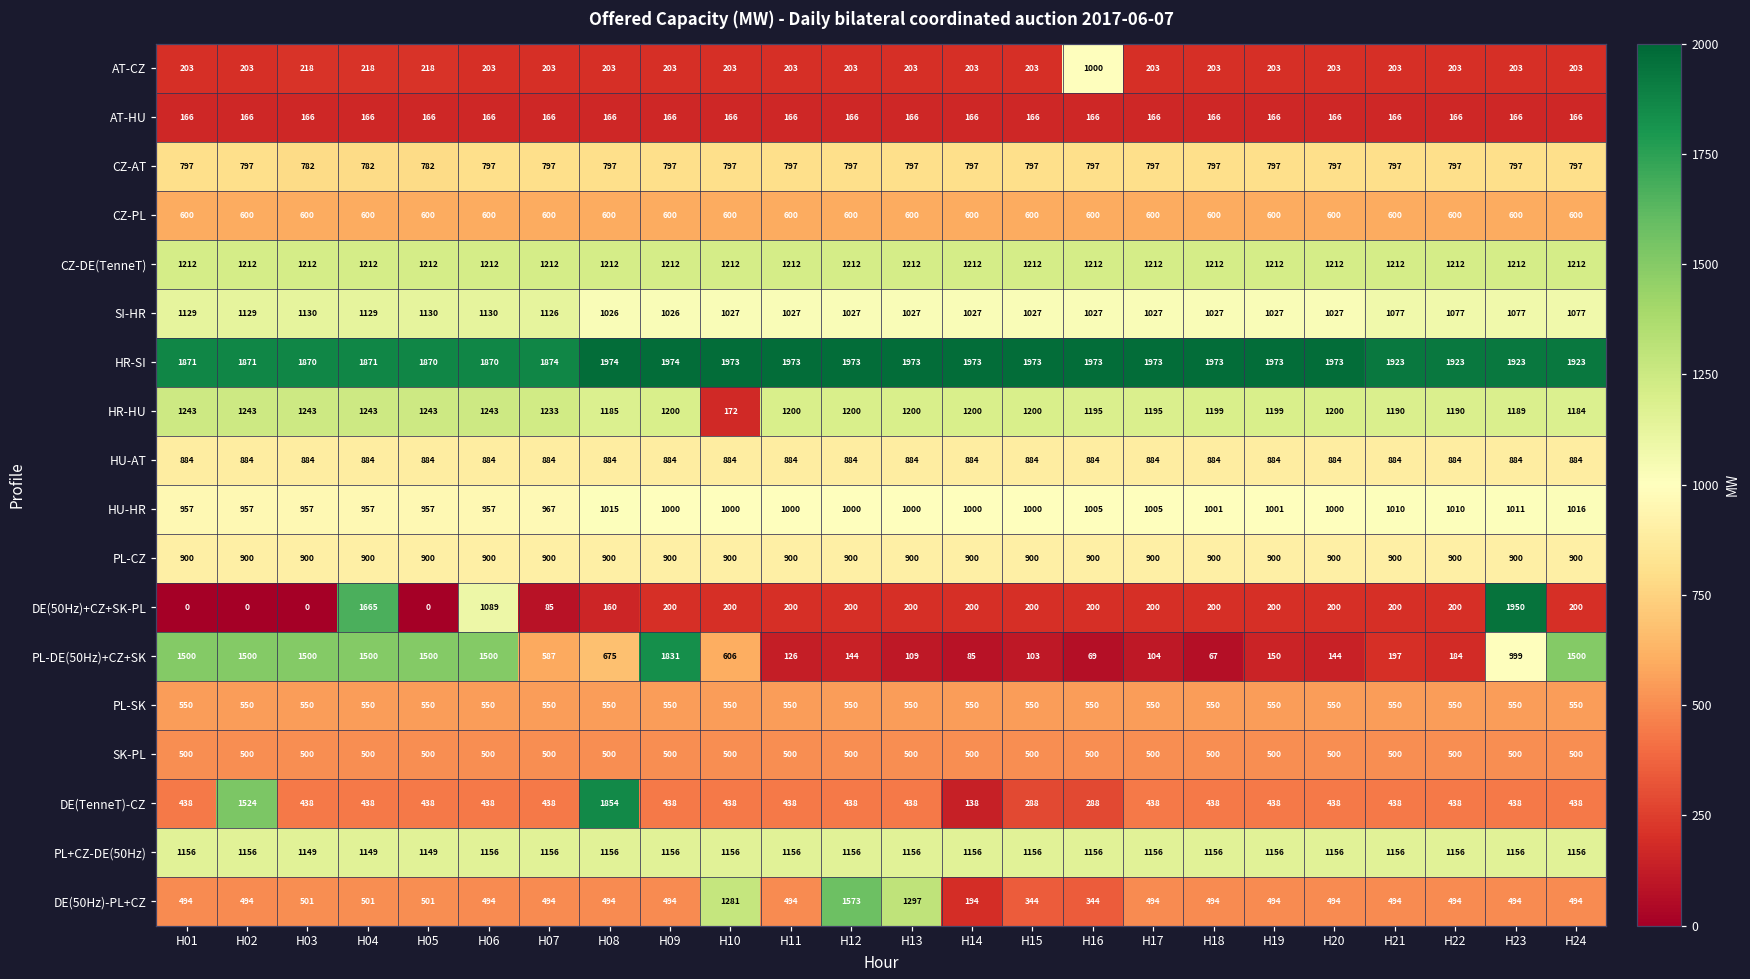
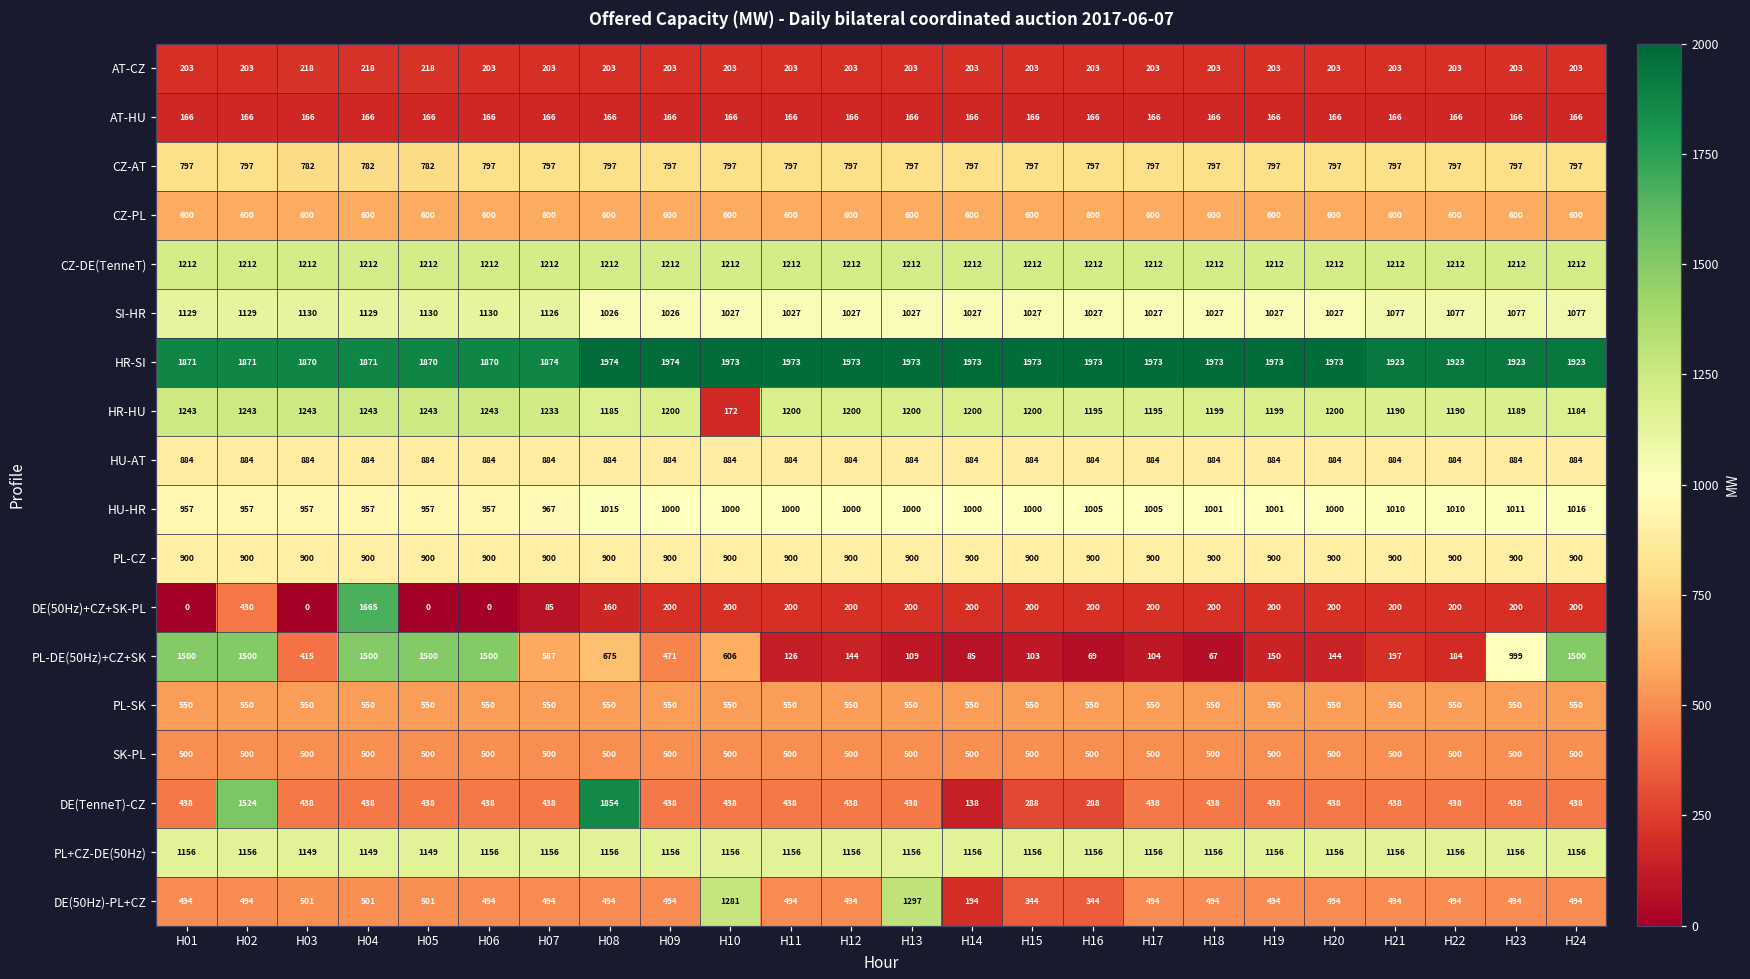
  {
    "AT-CZ": {
      "H01": 203,
      "H02": 203,
      "H03": 218,
      "H04": 218,
      "H05": 218,
      "H06": 203,
      "H07": 203,
      "H08": 203,
      "H09": 203,
      "H10": 203,
      "H11": 203,
      "H12": 203,
      "H13": 203,
      "H14": 203,
      "H15": 203,
-     "H16": 1000,
+     "H16": 203,
      "H17": 203,
      "H18": 203,
      "H19": 203,
      "H20": 203,
      "H21": 203,
      "H22": 203,
      "H23": 203,
      "H24": 203
    },
    "DE(50Hz)+CZ+SK-PL": {
      "H01": 0,
-     "H02": 0,
+     "H02": 430,
      "H03": 0,
      "H04": 1665,
      "H05": 0,
-     "H06": 1089,
+     "H06": 0,
      "H07": 85,
      "H08": 160,
      "H09": 200,
      "H10": 200,
      "H11": 200,
      "H12": 200,
      "H13": 200,
      "H14": 200,
      "H15": 200,
      "H16": 200,
      "H17": 200,
      "H18": 200,
      "H19": 200,
      "H20": 200,
      "H21": 200,
      "H22": 200,
-     "H23": 1950,
+     "H23": 200,
      "H24": 200
    },
    "PL-DE(50Hz)+CZ+SK": {
      "H01": 1500,
      "H02": 1500,
-     "H03": 1500,
+     "H03": 415,
      "H04": 1500,
      "H05": 1500,
      "H06": 1500,
      "H07": 587,
      "H08": 675,
-     "H09": 1831,
+     "H09": 471,
      "H10": 606,
      "H11": 126,
      "H12": 144,
      "H13": 109,
      "H14": 85,
      "H15": 103,
      "H16": 69,
      "H17": 104,
      "H18": 67,
      "H19": 150,
      "H20": 144,
      "H21": 197,
      "H22": 184,
      "H23": 999,
      "H24": 1500
    },
    "DE(50Hz)-PL+CZ": {
      "H01": 494,
      "H02": 494,
      "H03": 501,
      "H04": 501,
      "H05": 501,
      "H06": 494,
      "H07": 494,
      "H08": 494,
      "H09": 494,
      "H10": 1281,
      "H11": 494,
-     "H12": 1573,
+     "H12": 494,
      "H13": 1297,
      "H14": 194,
      "H15": 344,
      "H16": 344,
      "H17": 494,
      "H18": 494,
      "H19": 494,
      "H20": 494,
      "H21": 494,
      "H22": 494,
      "H23": 494,
      "H24": 494
    }
  }
